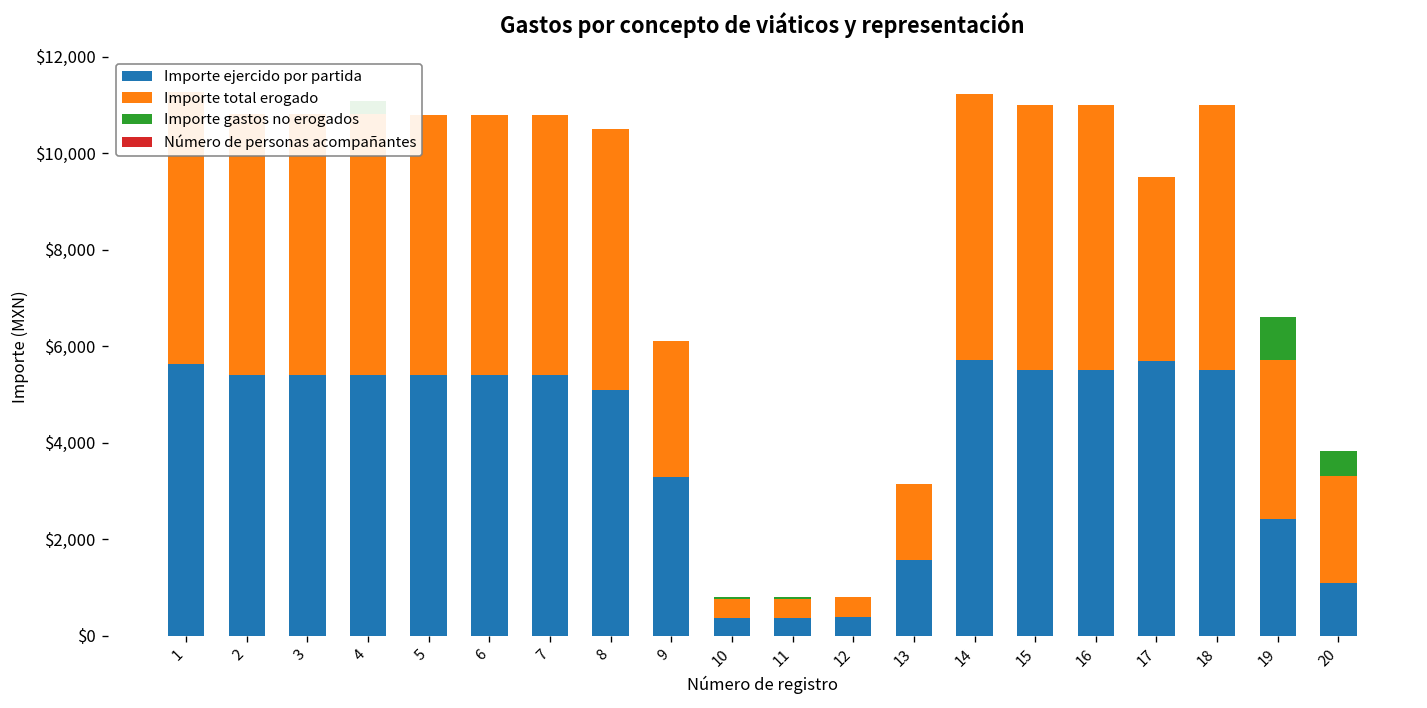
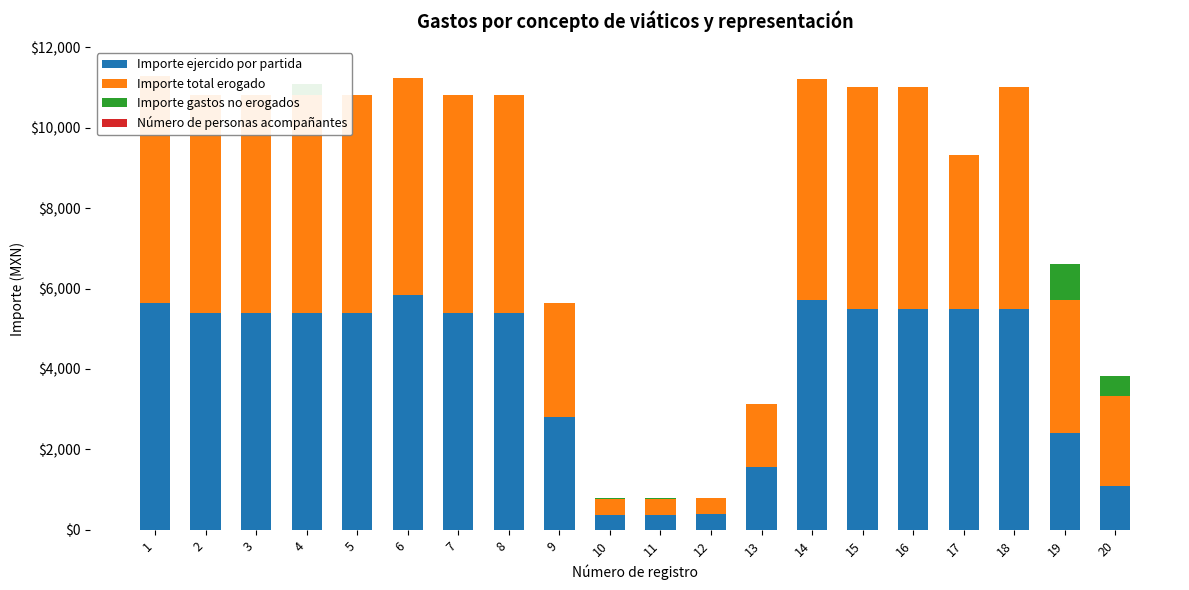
  {
    "Importe ejercido por partida": {
      "1": "$5,600",
      "2": "$5,400",
      "3": "$5,400",
      "4": "$5,400",
      "5": "$5,400",
-     "6": "$5,400",
+     "6": "$5,800",
      "7": "$5,400",
-     "8": "$5,100",
-     "9": "$3,300",
+     "8": "$5,400",
+     "9": "$2,800",
      "10": "$400",
      "11": "$400",
      "12": "$400",
      "13": "$1,600",
      "14": "$5,700",
      "15": "$5,500",
      "16": "$5,500",
-     "17": "$5,700",
+     "17": "$5,500",
      "18": "$5,500",
      "19": "$2,400",
      "20": "$1,100"
    },
    "Importe total erogado": {
      "5": "$5,400",
      "6": "$5,400",
      "7": "$5,400",
      "8": "$5,400",
      "9": "$2,800",
      "10": "$400",
      "11": "$400",
      "12": "$400",
      "13": "$1,600",
      "14": "$5,500",
      "15": "$5,500",
      "16": "$5,500",
      "17": "$3,800",
      "18": "$5,500",
      "19": "$3,300",
      "20": "$2,200"
    },
    "Número de personas acompañantes": {
      "5": "$0",
      "6": "$0",
      "7": "$0",
      "8": "$0",
      "9": "$0",
      "10": "$0",
      "11": "$0",
      "12": "$0",
      "13": "$0",
      "14": "$0",
      "15": "$0",
      "16": "$0",
      "17": "$0",
      "18": "$0"
    }
  }
